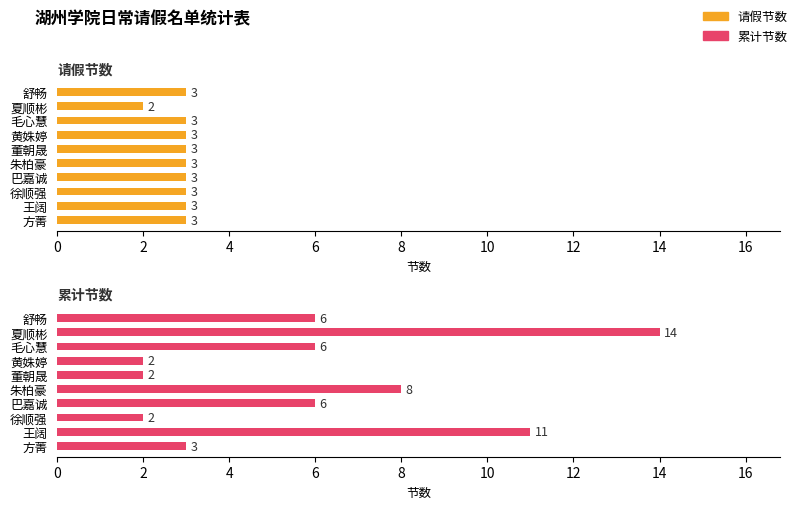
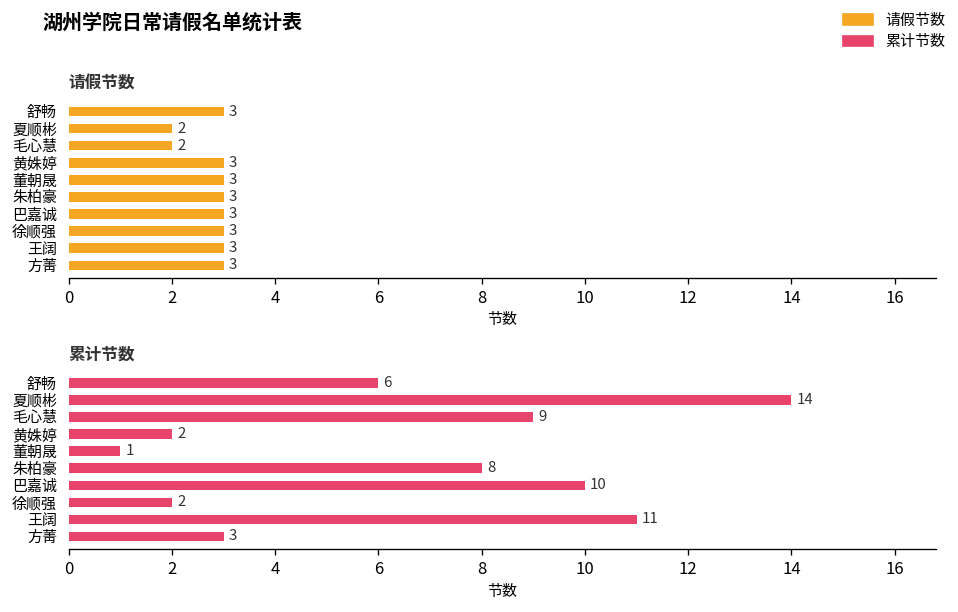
  {
    "请假节数": {
      "舒畅": 3,
      "夏顺彬": 2,
-     "毛心慧": 3,
+     "毛心慧": 2,
      "黄姝婷": 3,
      "董朝晟": 3,
      "朱柏豪": 3,
      "巴嘉诚": 3,
      "徐顺强": 3,
      "王阔": 3,
      "方菁": 3
    },
    "累计节数": {
      "舒畅": 6,
      "夏顺彬": 14,
-     "毛心慧": 6,
+     "毛心慧": 9,
      "黄姝婷": 2,
-     "董朝晟": 2,
+     "董朝晟": 1,
      "朱柏豪": 8,
-     "巴嘉诚": 6,
+     "巴嘉诚": 10,
      "徐顺强": 2,
      "王阔": 11,
      "方菁": 3
    }
  }
